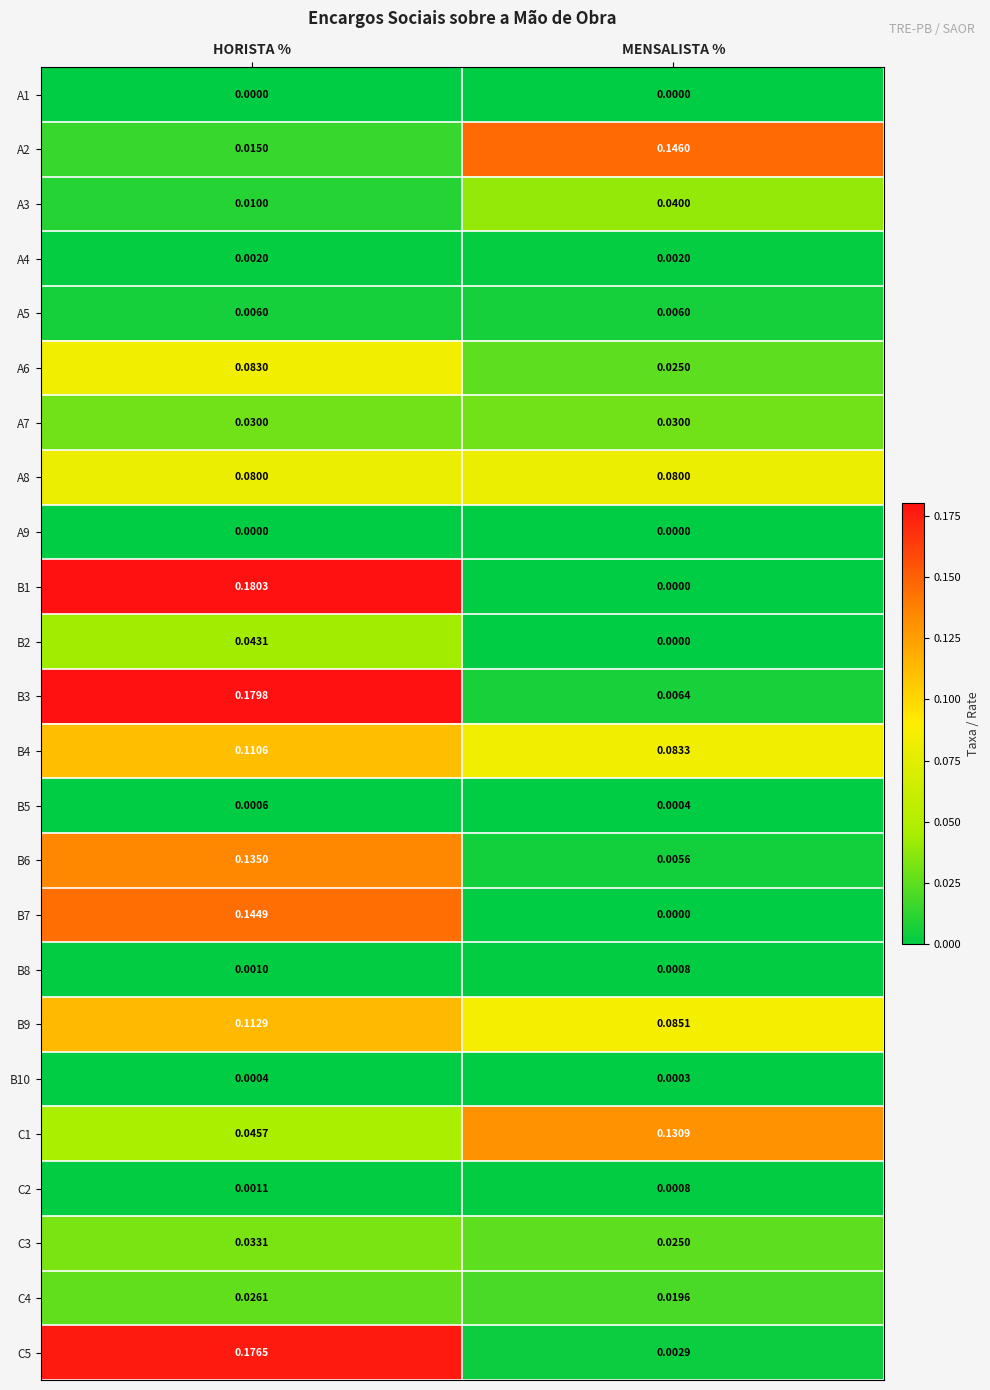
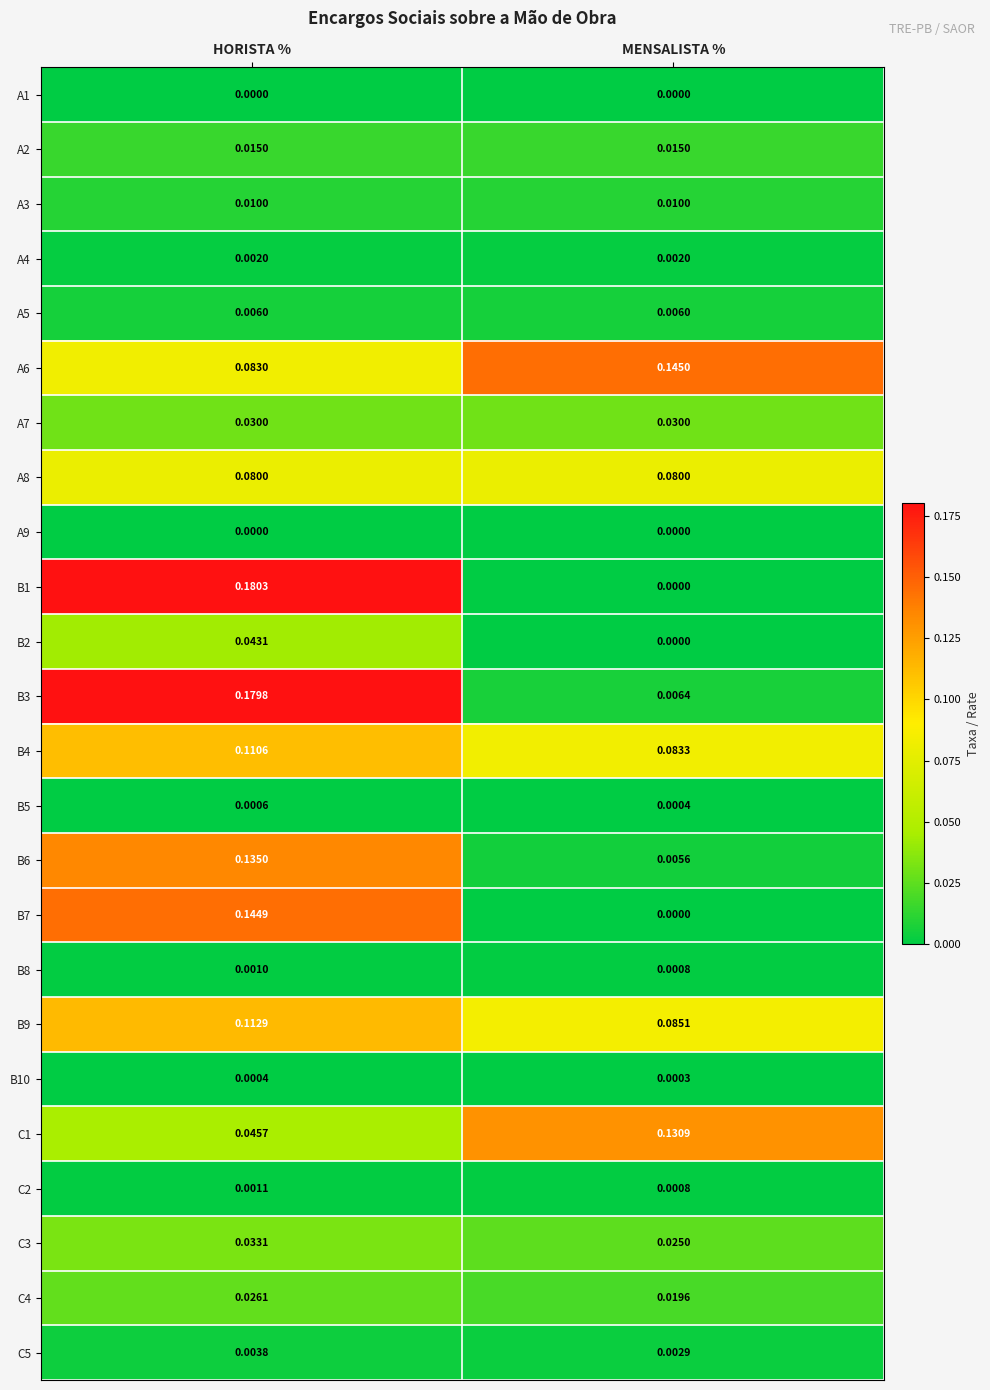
  {
    "A1": {
      "HORISTA %": 0.0000,
      "MENSALISTA %": 0.0000
    },
    "A2": {
      "HORISTA %": 0.0150,
-     "MENSALISTA %": 0.1460
+     "MENSALISTA %": 0.0150
    },
    "A3": {
      "HORISTA %": 0.0100,
-     "MENSALISTA %": 0.0400
+     "MENSALISTA %": 0.0100
    },
    "A4": {
      "HORISTA %": 0.0020,
      "MENSALISTA %": 0.0020
    },
    "A5": {
      "HORISTA %": 0.0060,
      "MENSALISTA %": 0.0060
    },
    "A6": {
      "HORISTA %": 0.0830,
-     "MENSALISTA %": 0.0250
+     "MENSALISTA %": 0.1450
    },
    "A7": {
      "HORISTA %": 0.0300,
      "MENSALISTA %": 0.0300
    },
    "A8": {
      "HORISTA %": 0.0800,
      "MENSALISTA %": 0.0800
    },
    "A9": {
      "HORISTA %": 0.0000,
      "MENSALISTA %": 0.0000
    },
    "B1": {
      "HORISTA %": 0.1803,
      "MENSALISTA %": 0.0000
    },
    "B2": {
      "HORISTA %": 0.0431,
      "MENSALISTA %": 0.0000
    },
    "B3": {
      "HORISTA %": 0.1798,
      "MENSALISTA %": 0.0064
    },
    "B4": {
      "HORISTA %": 0.1106,
      "MENSALISTA %": 0.0833
    },
    "B5": {
      "HORISTA %": 0.0006,
      "MENSALISTA %": 0.0004
    },
    "B6": {
      "HORISTA %": 0.1350,
      "MENSALISTA %": 0.0056
    },
    "B7": {
      "HORISTA %": 0.1449,
      "MENSALISTA %": 0.0000
    },
    "B8": {
      "HORISTA %": 0.0010,
      "MENSALISTA %": 0.0008
    },
    "B9": {
      "HORISTA %": 0.1129,
      "MENSALISTA %": 0.0851
    },
    "B10": {
      "HORISTA %": 0.0004,
      "MENSALISTA %": 0.0003
    },
    "C1": {
      "HORISTA %": 0.0457,
      "MENSALISTA %": 0.1309
    },
    "C2": {
      "HORISTA %": 0.0011,
      "MENSALISTA %": 0.0008
    },
    "C3": {
      "HORISTA %": 0.0331,
      "MENSALISTA %": 0.0250
    },
    "C4": {
      "HORISTA %": 0.0261,
      "MENSALISTA %": 0.0196
    },
    "C5": {
-     "HORISTA %": 0.1765,
+     "HORISTA %": 0.0038,
      "MENSALISTA %": 0.0029
    }
  }
